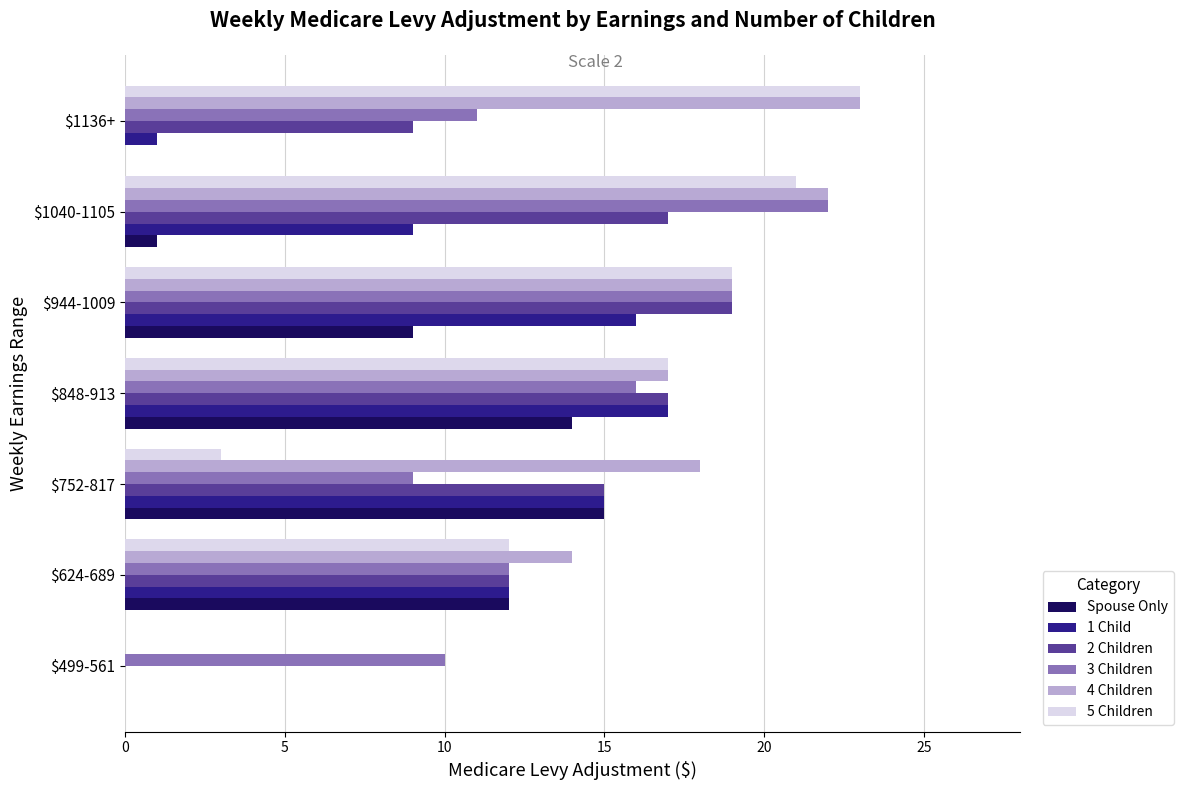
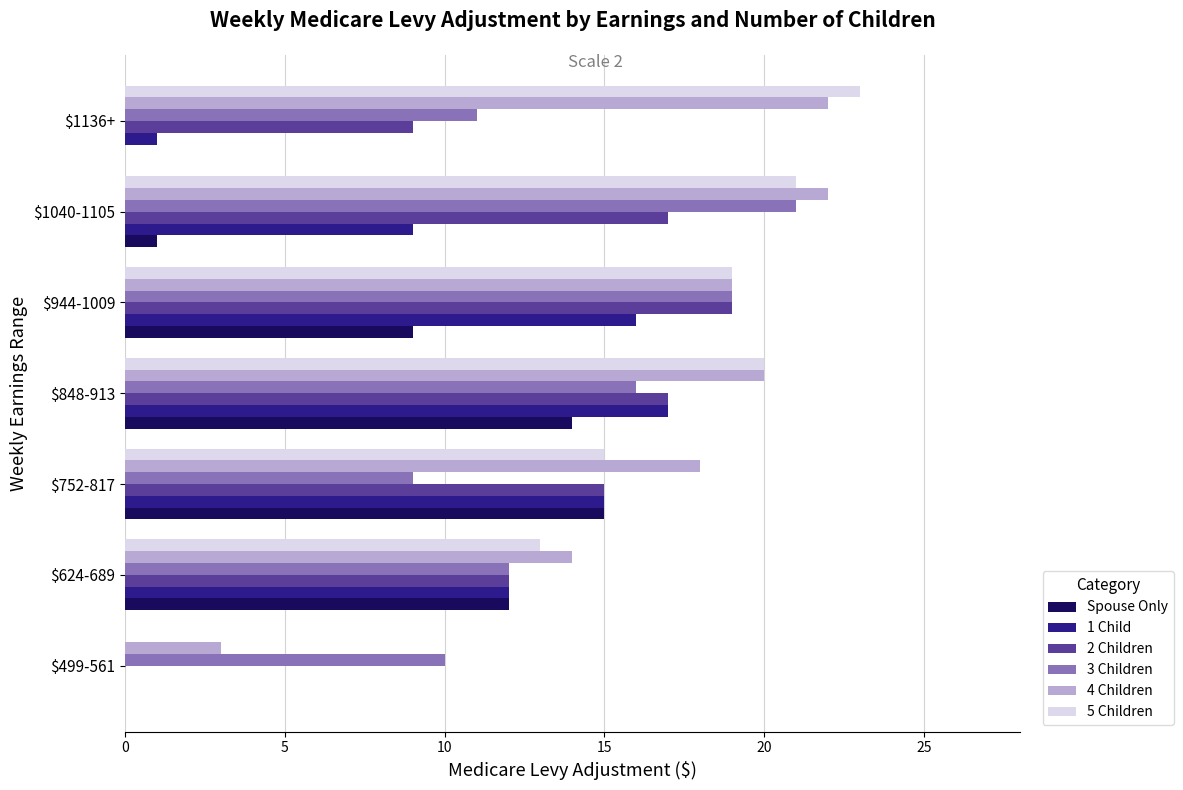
  {
    "3 Children": {
      "$1136+": 11,
-     "$1040-1105": 22,
+     "$1040-1105": 21,
      "$944-1009": 19,
      "$848-913": 16,
      "$752-817": 9,
      "$624-689": 12,
      "$499-561": 10
    },
    "4 Children": {
-     "$1136+": 23,
+     "$1136+": 22,
      "$1040-1105": 22,
      "$944-1009": 19,
-     "$848-913": 17,
+     "$848-913": 20,
      "$752-817": 18,
      "$624-689": 14,
-     "$499-561": 0
+     "$499-561": 3
    },
    "5 Children": {
      "$1136+": 23,
      "$1040-1105": 21,
      "$944-1009": 19,
-     "$848-913": 17,
-     "$752-817": 3,
-     "$624-689": 12,
+     "$848-913": 20,
+     "$752-817": 15,
+     "$624-689": 13,
      "$499-561": 0
    }
  }
